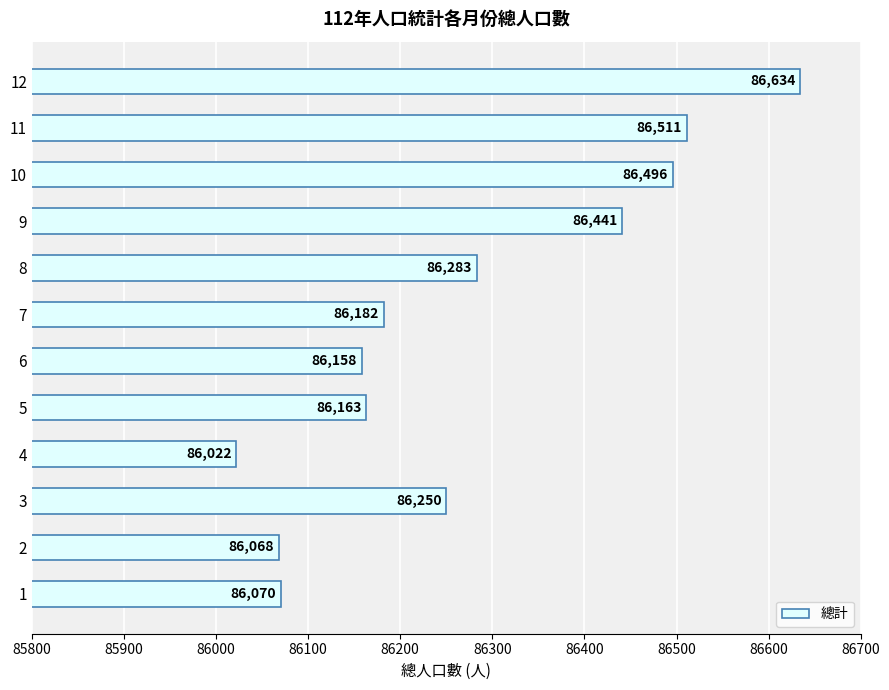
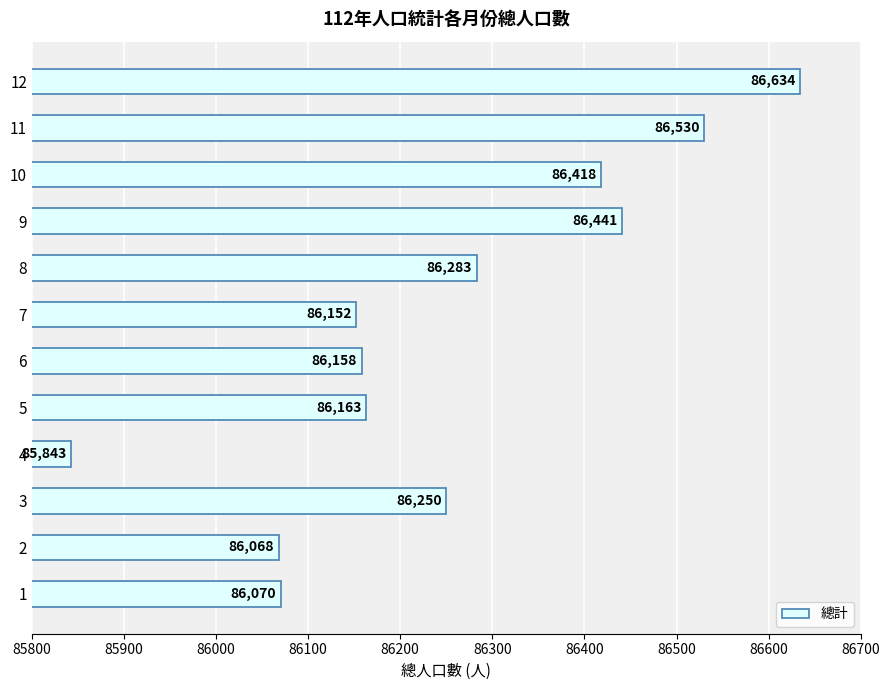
  {
    "12": "86,634",
-   "11": "86,511",
-   "10": "86,496",
+   "11": "86,530",
+   "10": "86,418",
    "9": "86,441",
    "8": "86,283",
-   "7": "86,182",
+   "7": "86,152",
    "6": "86,158",
    "5": "86,163",
-   "4": "86,022",
+   "4": "85,843",
    "3": "86,250",
    "2": "86,068",
    "1": "86,070"
  }
